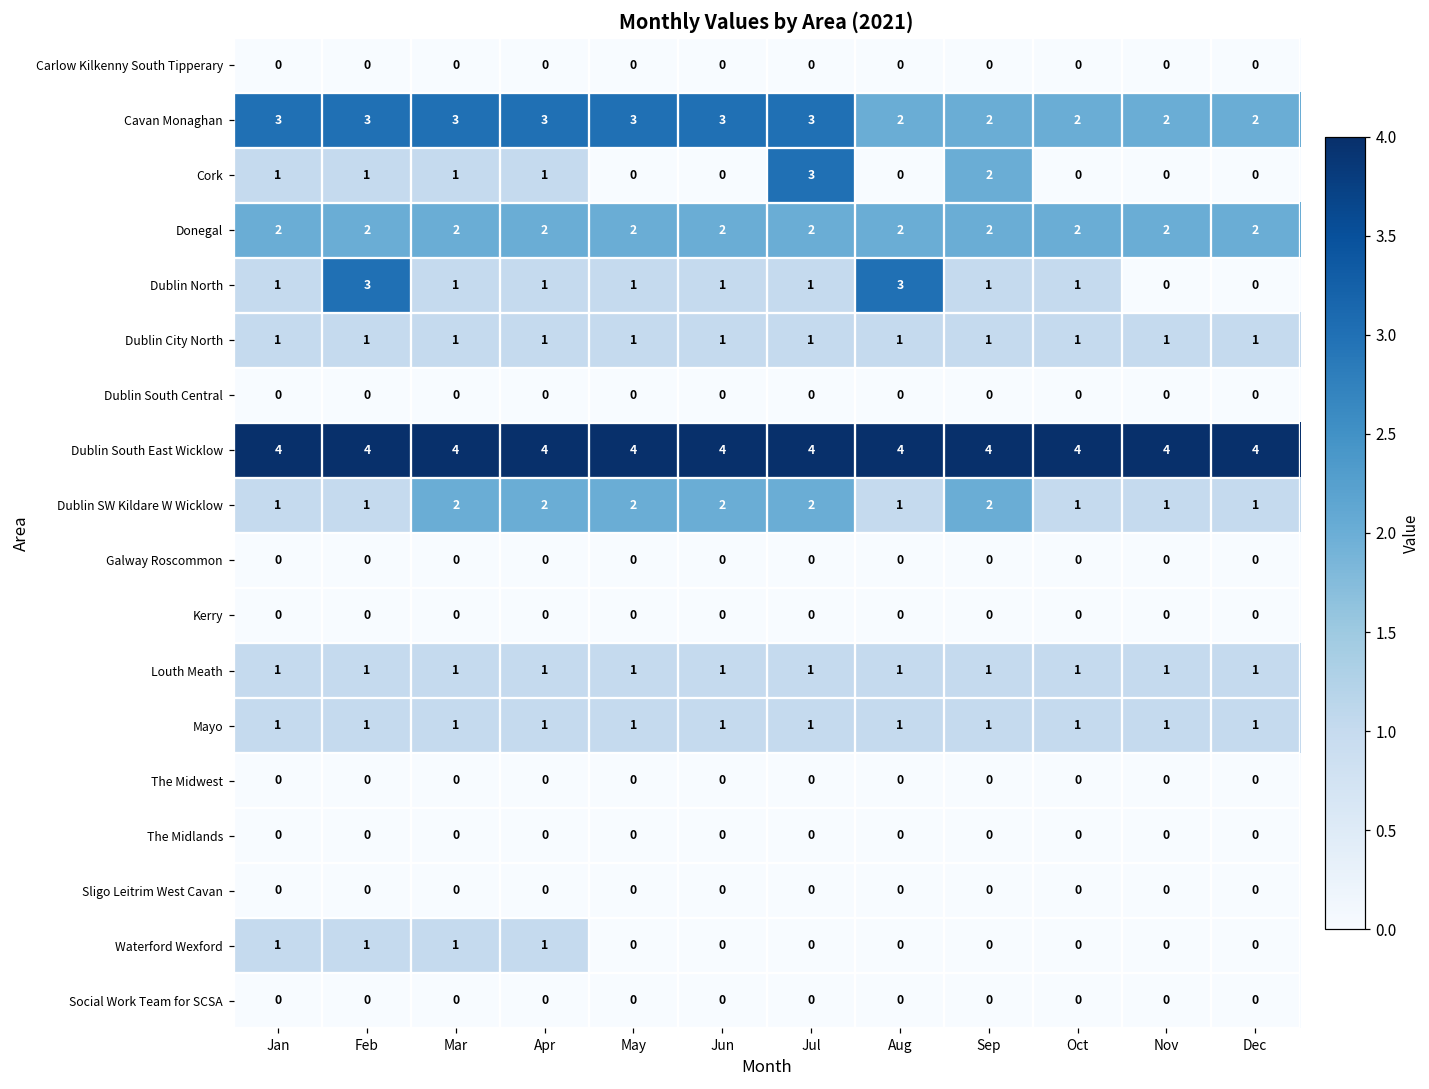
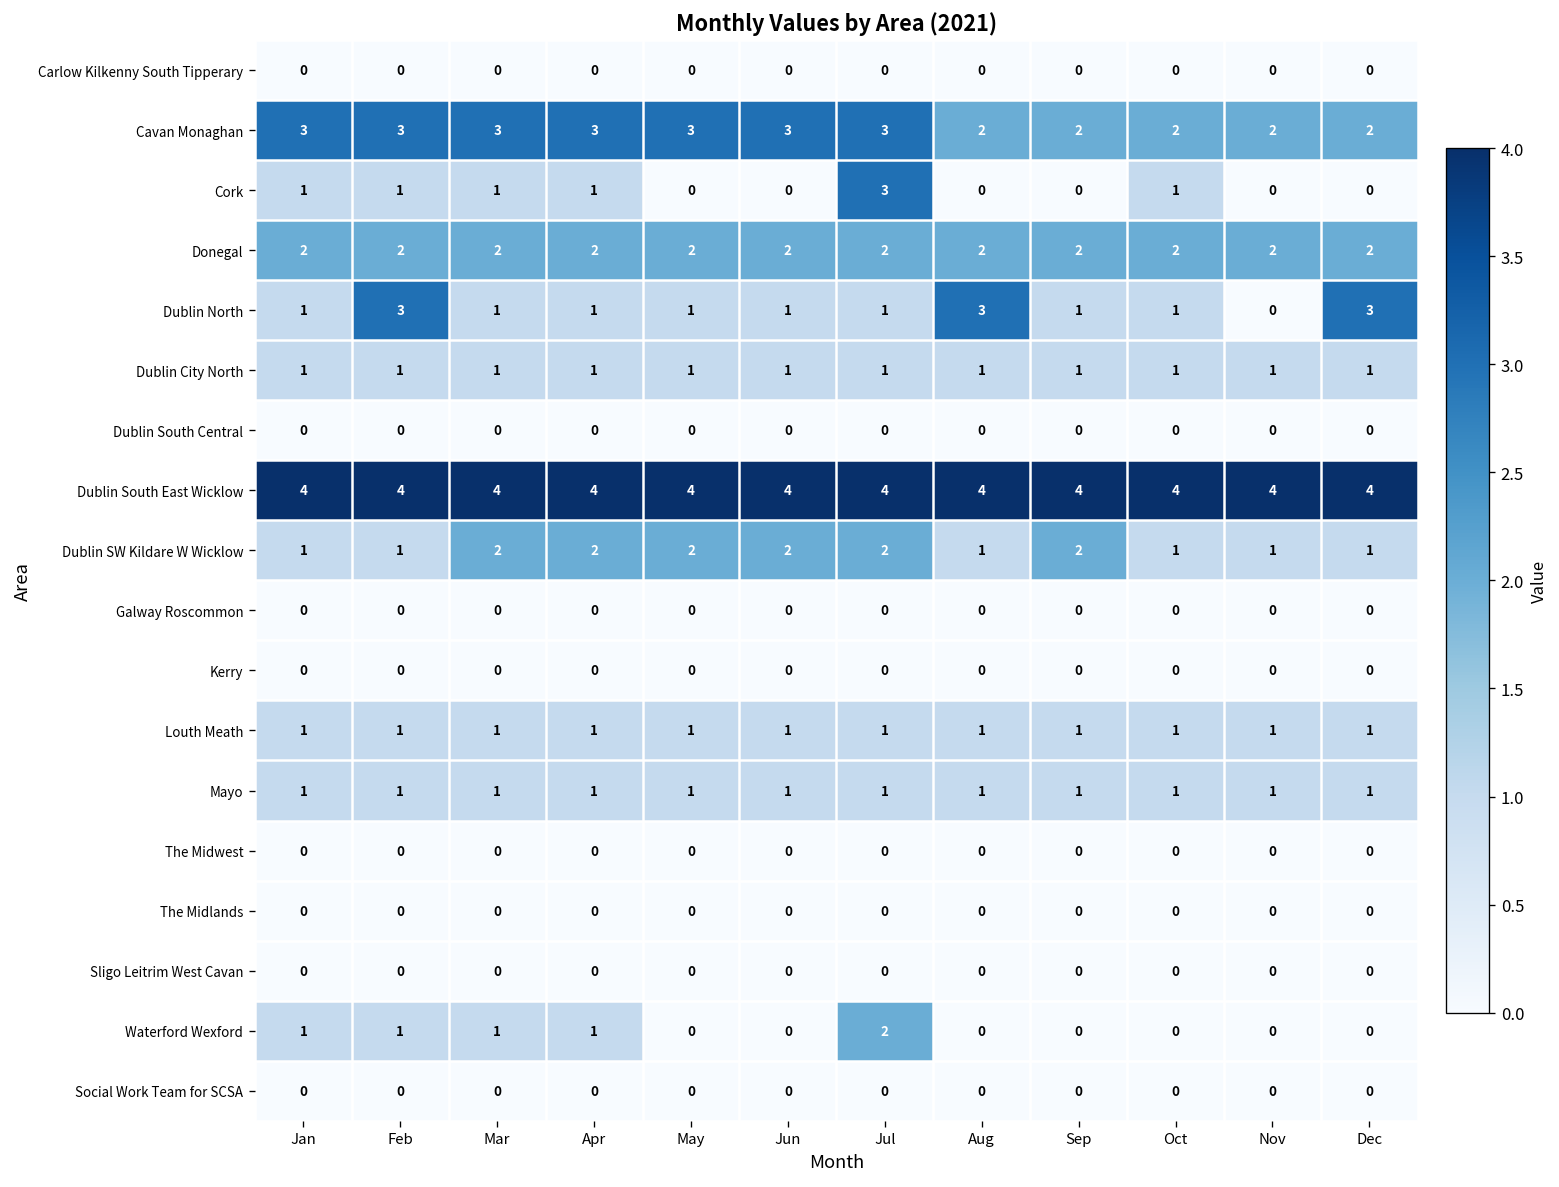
  {
    "Cork": {
      "Jan": 1,
      "Feb": 1,
      "Mar": 1,
      "Apr": 1,
      "May": 0,
      "Jun": 0,
      "Jul": 3,
      "Aug": 0,
-     "Sep": 2,
-     "Oct": 0,
+     "Sep": 0,
+     "Oct": 1,
      "Nov": 0,
      "Dec": 0
    },
    "Dublin North": {
      "Jan": 1,
      "Feb": 3,
      "Mar": 1,
      "Apr": 1,
      "May": 1,
      "Jun": 1,
      "Jul": 1,
      "Aug": 3,
      "Sep": 1,
      "Oct": 1,
      "Nov": 0,
-     "Dec": 0
+     "Dec": 3
    },
    "Waterford Wexford": {
      "Jan": 1,
      "Feb": 1,
      "Mar": 1,
      "Apr": 1,
      "May": 0,
      "Jun": 0,
-     "Jul": 0,
+     "Jul": 2,
      "Aug": 0,
      "Sep": 0,
      "Oct": 0,
      "Nov": 0,
      "Dec": 0
    }
  }
